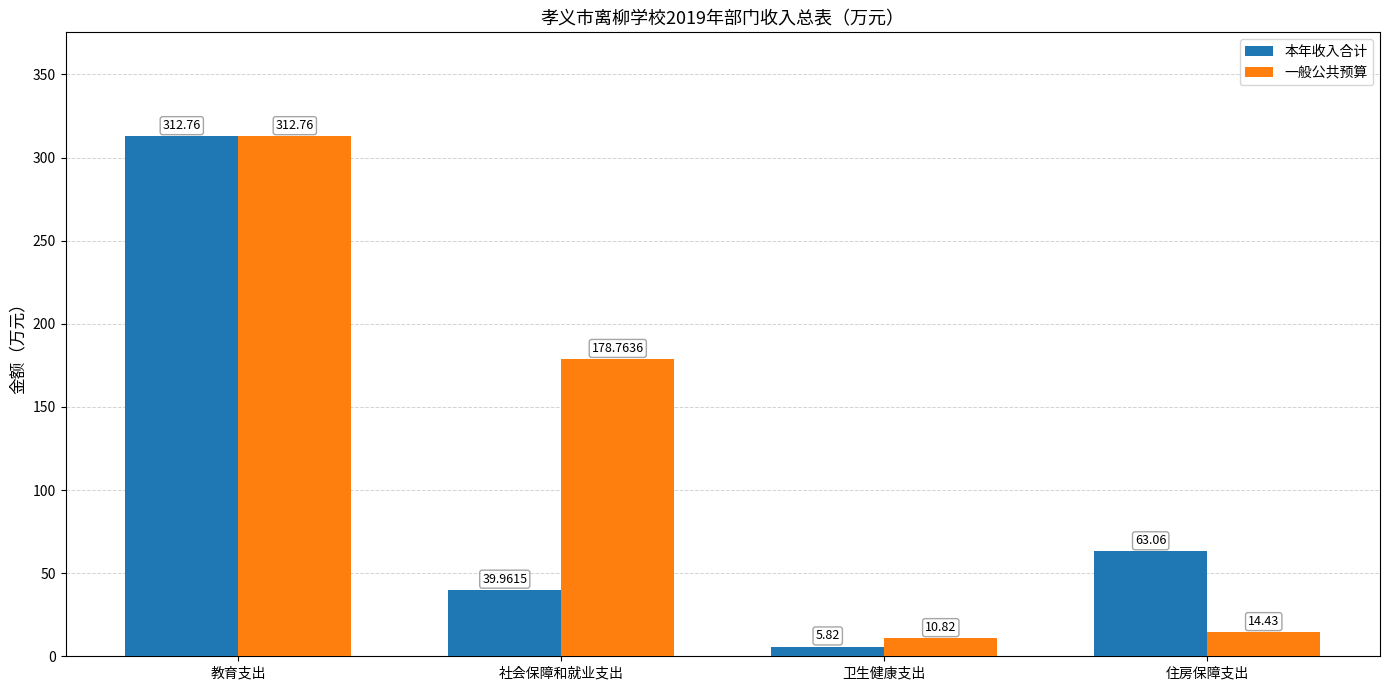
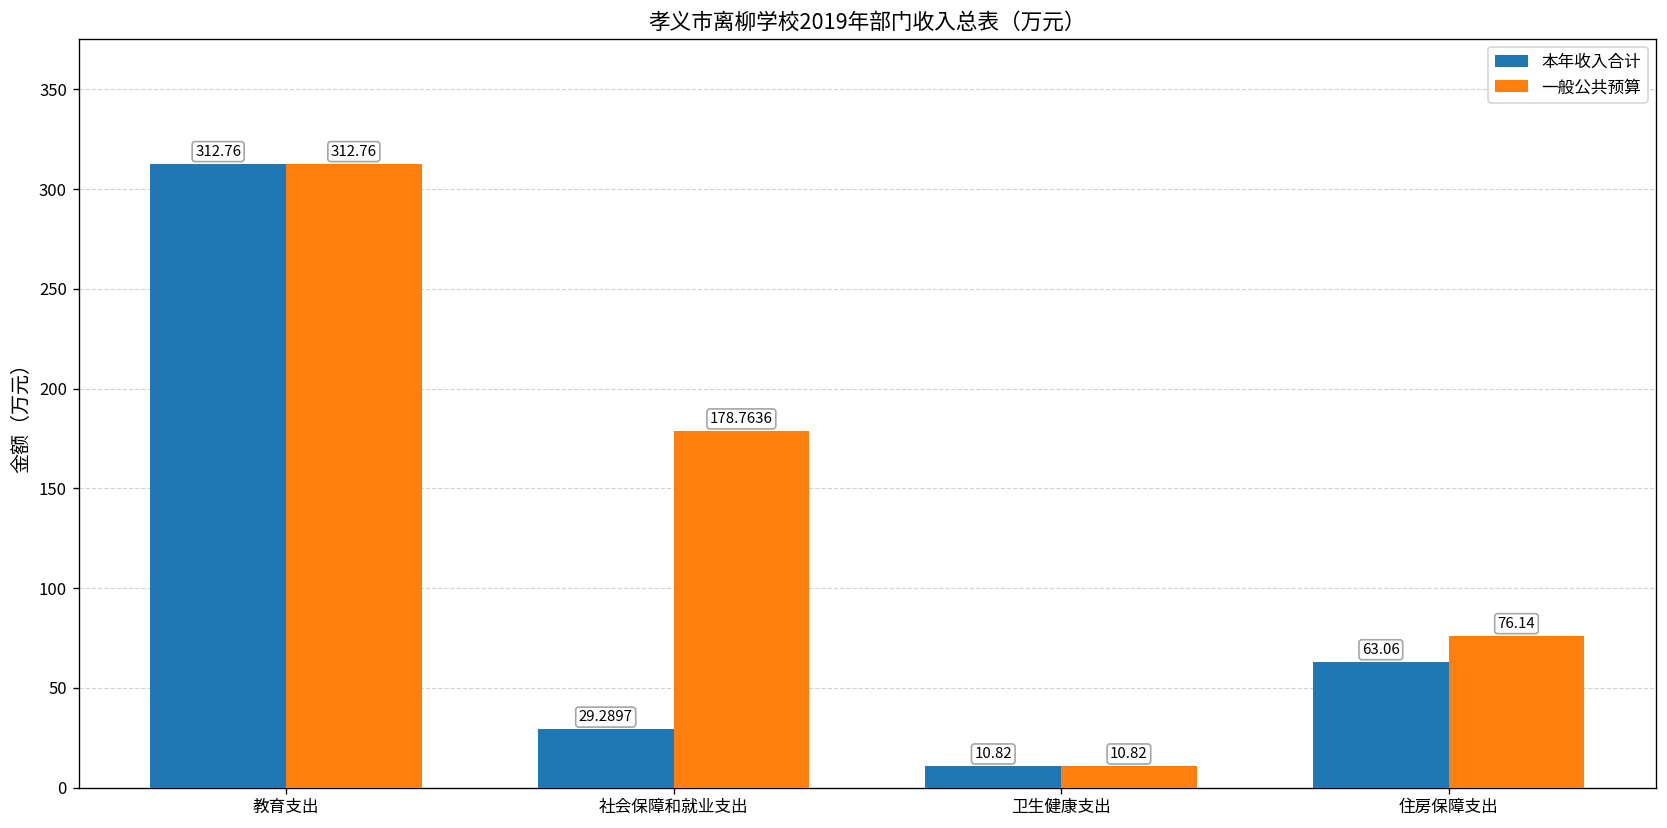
  {
    "本年收入合计": {
-     "社会保障和就业支出": 39.9615,
-     "卫生健康支出": 5.82
+     "社会保障和就业支出": 29.2897,
+     "卫生健康支出": 10.82
    },
    "一般公共预算": {
-     "住房保障支出": 14.43
+     "住房保障支出": 76.14
    }
  }
